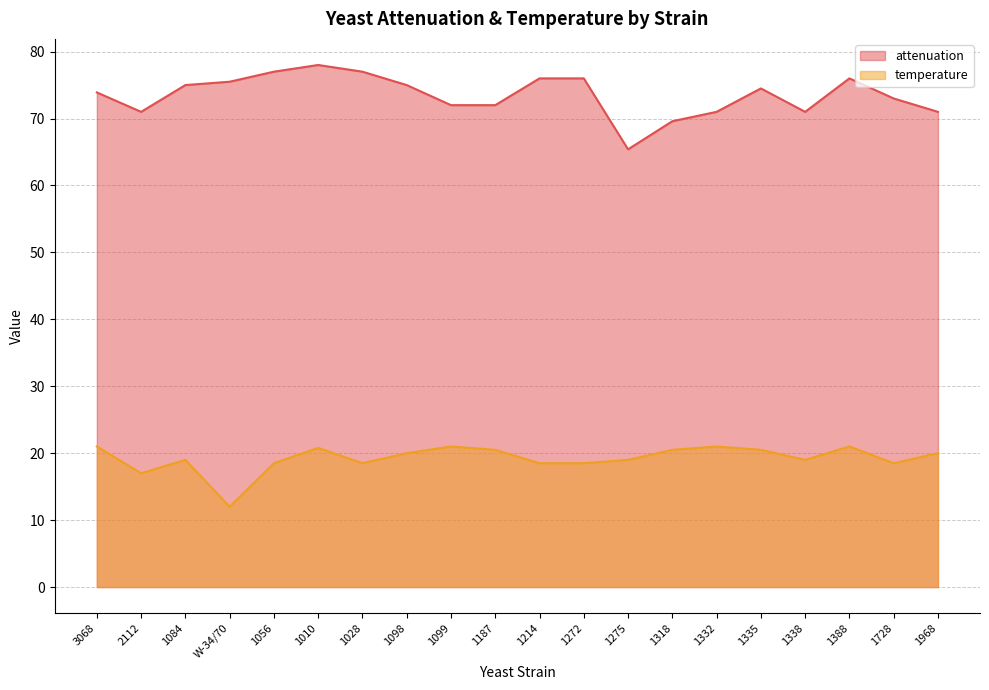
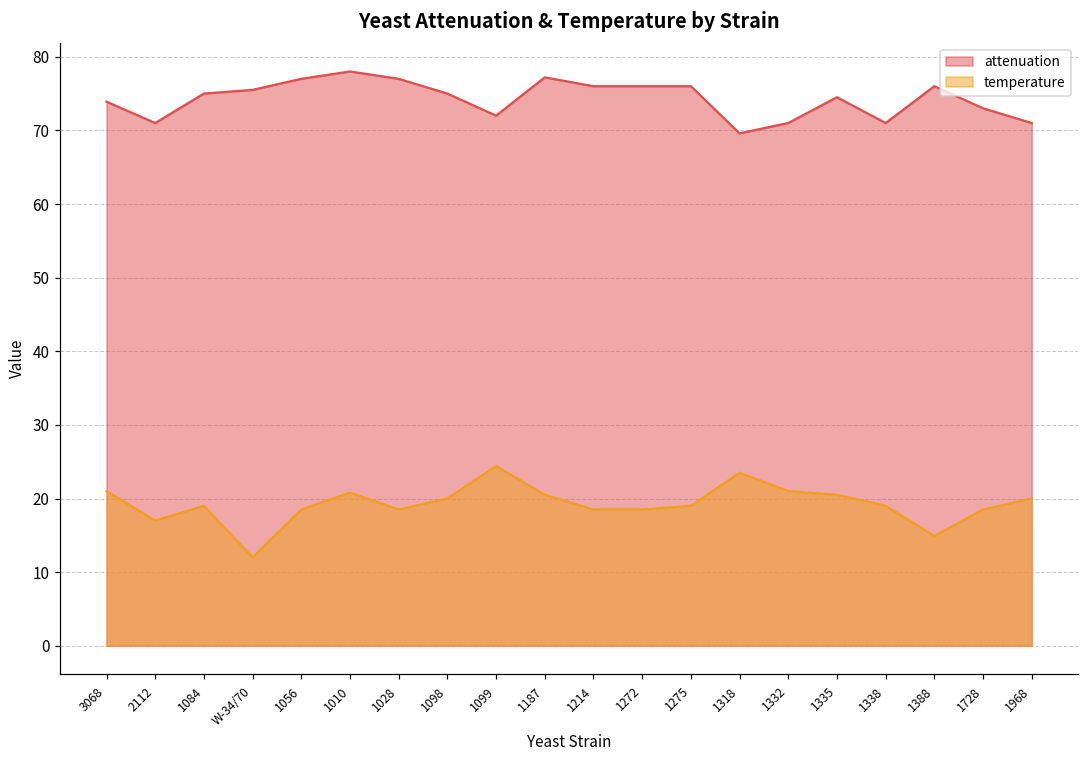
  {
    "attenuation": {
      "3068": 74,
      "2112": 71,
      "1084": 75,
      "W-34/70": 76,
      "1056": 77,
      "1010": 78,
      "1028": 77,
      "1098": 75,
      "1099": 72,
-     "1187": 72,
+     "1187": 77,
      "1214": 76,
      "1272": 76,
-     "1275": 65,
+     "1275": 76,
      "1318": 70,
      "1332": 71,
      "1335": 75,
      "1338": 71,
      "1388": 76,
      "1728": 73,
      "1968": 71
    },
    "temperature": {
      "3068": 21,
      "2112": 17,
      "1084": 19,
      "W-34/70": 12,
      "1056": 19,
      "1010": 21,
      "1028": 19,
      "1098": 20,
-     "1099": 21,
+     "1099": 24,
      "1187": 21,
      "1214": 19,
      "1272": 19,
      "1275": 19,
-     "1318": 21,
+     "1318": 24,
      "1332": 21,
      "1335": 21,
      "1338": 19,
-     "1388": 21,
+     "1388": 15,
      "1728": 19,
      "1968": 20
    }
  }
